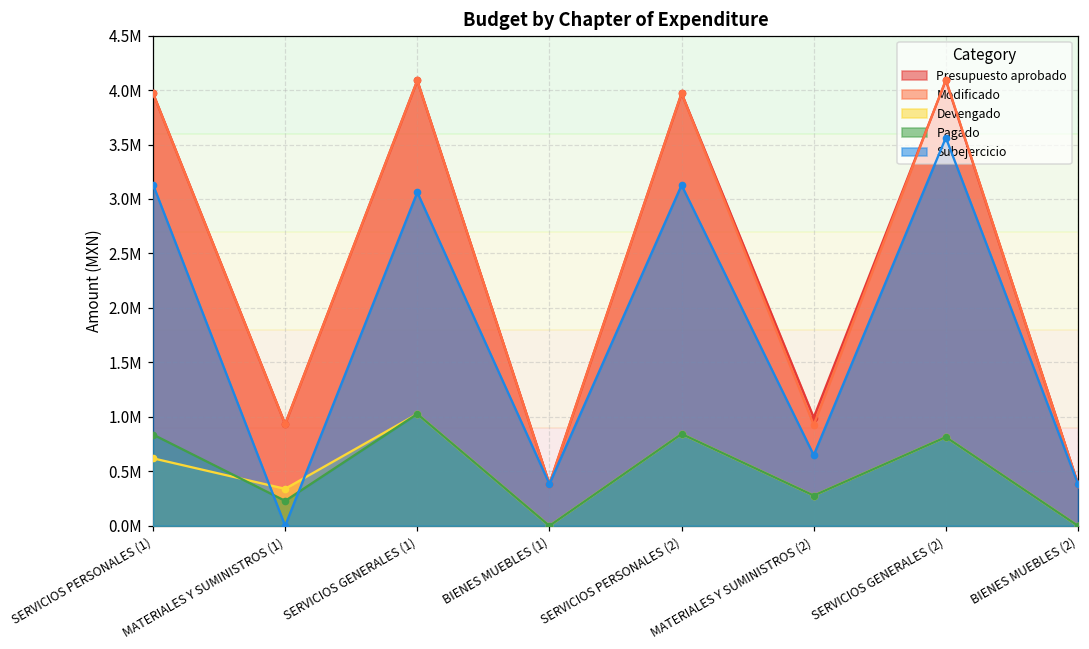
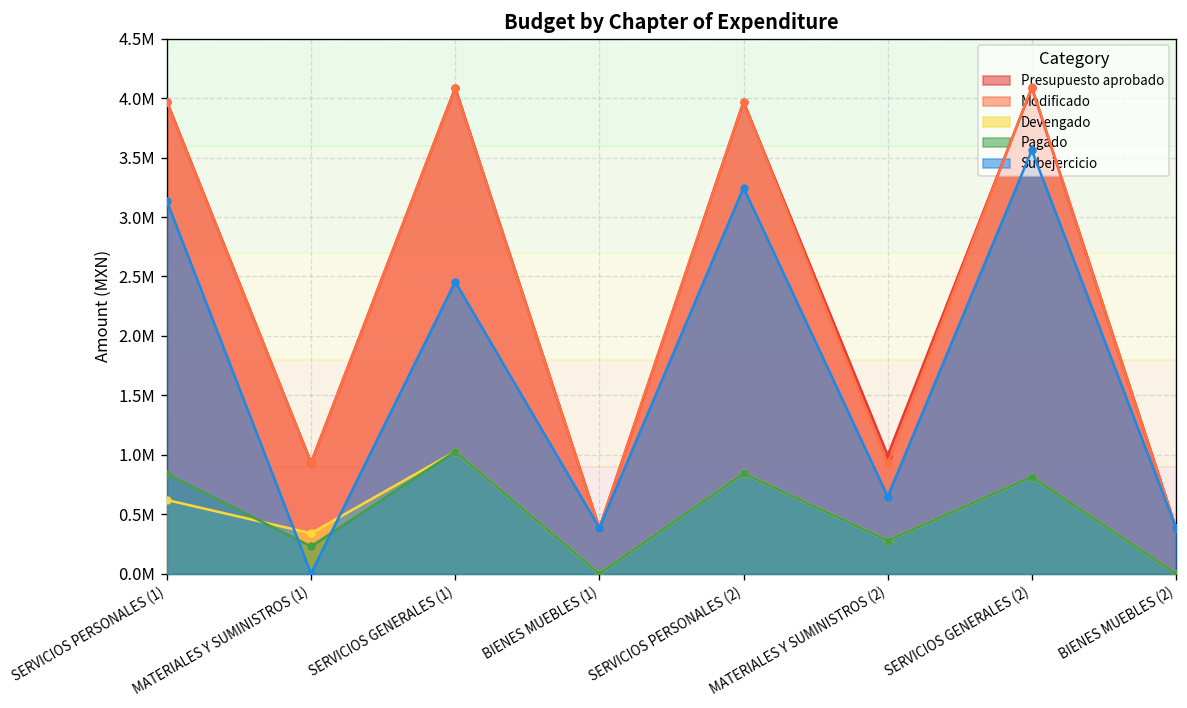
  {
    "Devengado": {
      "SERVICIOS PERSONALES (1)": 600000,
      "MATERIALES Y SUMINISTROS (1)": 300000
    },
    "Pagado": {
      "SERVICIOS PERSONALES (1)": 800000,
      "MATERIALES Y SUMINISTROS (1)": 200000
    },
    "Subejercicio": {
      "SERVICIOS PERSONALES (1)": 3100000,
      "MATERIALES Y SUMINISTROS (1)": 0,
-     "SERVICIOS GENERALES (1)": 3100000,
-     "SERVICIOS PERSONALES (2)": 3100000,
+     "SERVICIOS GENERALES (1)": 2500000,
+     "SERVICIOS PERSONALES (2)": 3200000,
      "MATERIALES Y SUMINISTROS (2)": 600000
    }
  }
